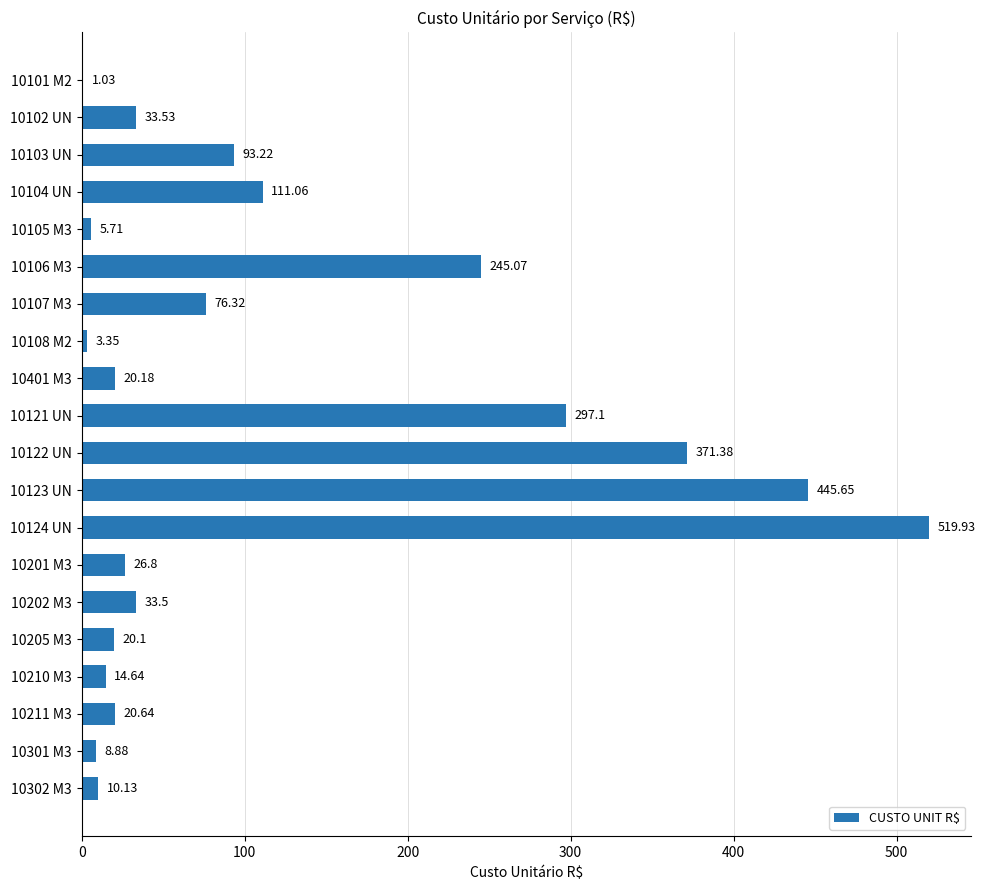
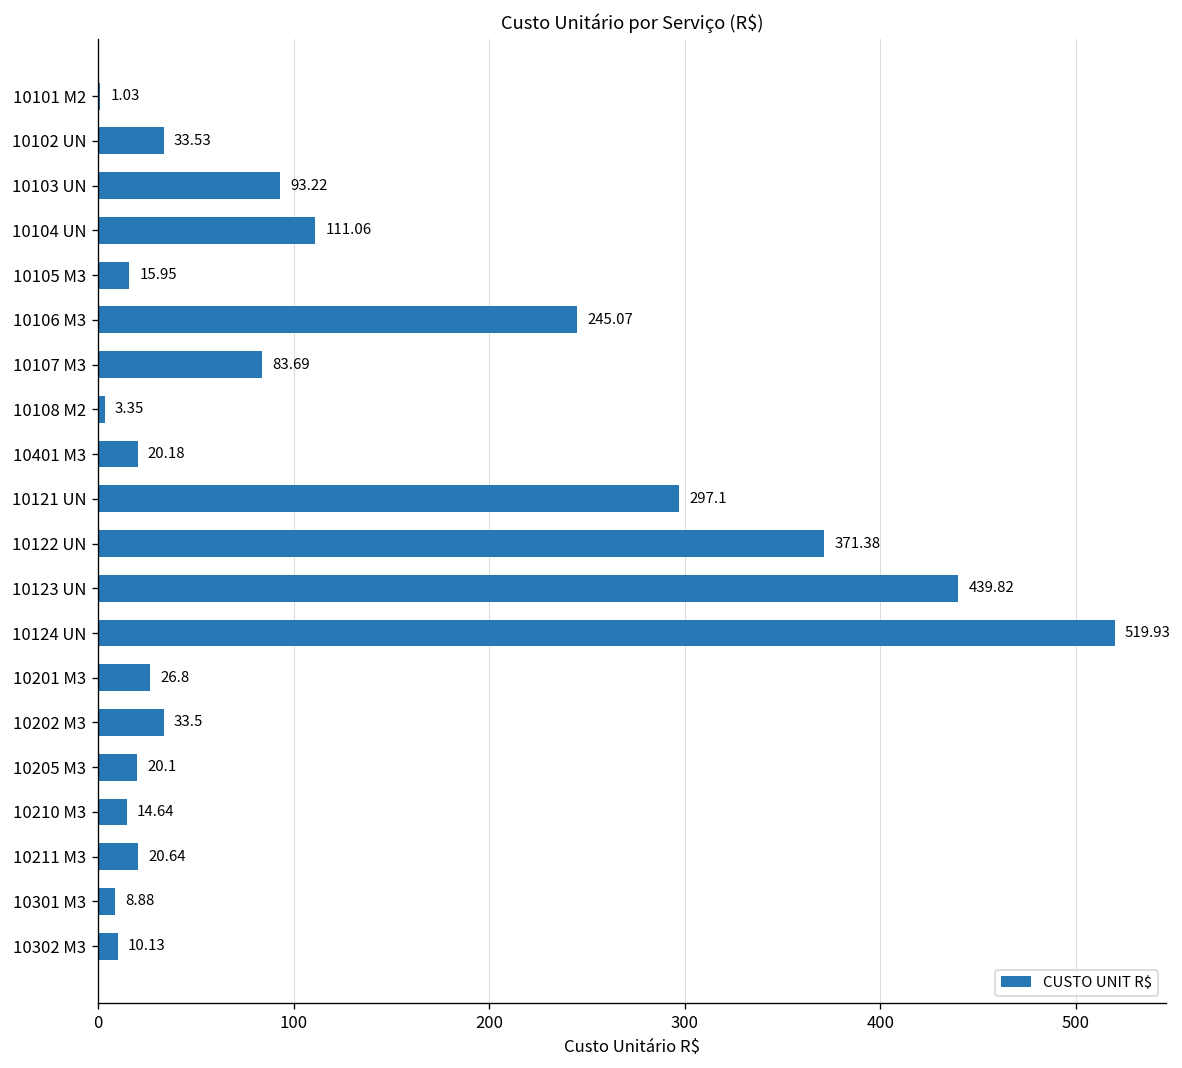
  {
    "10101 M2": 1.03,
    "10102 UN": 33.53,
    "10103 UN": 93.22,
    "10104 UN": 111.06,
-   "10105 M3": 5.71,
+   "10105 M3": 15.95,
    "10106 M3": 245.07,
-   "10107 M3": 76.32,
+   "10107 M3": 83.69,
    "10108 M2": 3.35,
    "10401 M3": 20.18,
    "10121 UN": 297.1,
    "10122 UN": 371.38,
-   "10123 UN": 445.65,
+   "10123 UN": 439.82,
    "10124 UN": 519.93,
    "10201 M3": 26.8,
    "10202 M3": 33.5,
    "10205 M3": 20.1,
    "10210 M3": 14.64,
    "10211 M3": 20.64,
    "10301 M3": 8.88,
    "10302 M3": 10.13
  }
